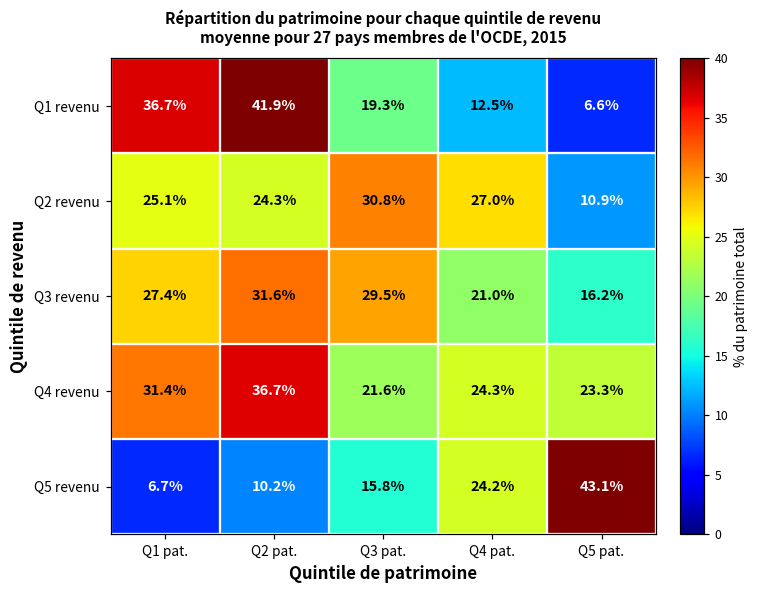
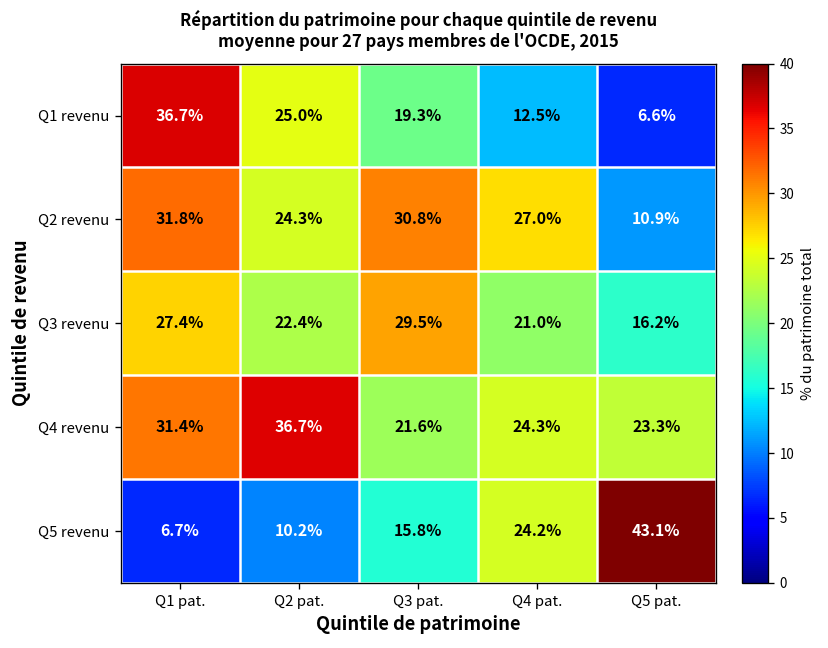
  {
    "Q1 revenu": {
      "Q1 pat.": "36.7%",
-     "Q2 pat.": "41.9%",
+     "Q2 pat.": "25.0%",
      "Q3 pat.": "19.3%",
      "Q4 pat.": "12.5%",
      "Q5 pat.": "6.6%"
    },
    "Q2 revenu": {
-     "Q1 pat.": "25.1%",
+     "Q1 pat.": "31.8%",
      "Q2 pat.": "24.3%",
      "Q3 pat.": "30.8%",
      "Q4 pat.": "27.0%",
      "Q5 pat.": "10.9%"
    },
    "Q3 revenu": {
      "Q1 pat.": "27.4%",
-     "Q2 pat.": "31.6%",
+     "Q2 pat.": "22.4%",
      "Q3 pat.": "29.5%",
      "Q4 pat.": "21.0%",
      "Q5 pat.": "16.2%"
    },
    "Q4 revenu": {
      "Q1 pat.": "31.4%",
      "Q2 pat.": "36.7%",
      "Q3 pat.": "21.6%",
      "Q4 pat.": "24.3%",
      "Q5 pat.": "23.3%"
    },
    "Q5 revenu": {
      "Q1 pat.": "6.7%",
      "Q2 pat.": "10.2%",
      "Q3 pat.": "15.8%",
      "Q4 pat.": "24.2%",
      "Q5 pat.": "43.1%"
    }
  }
